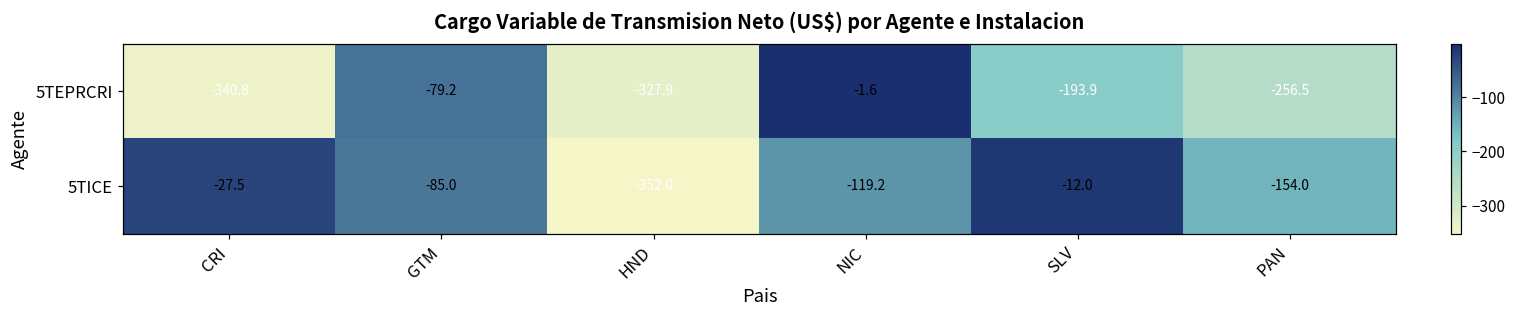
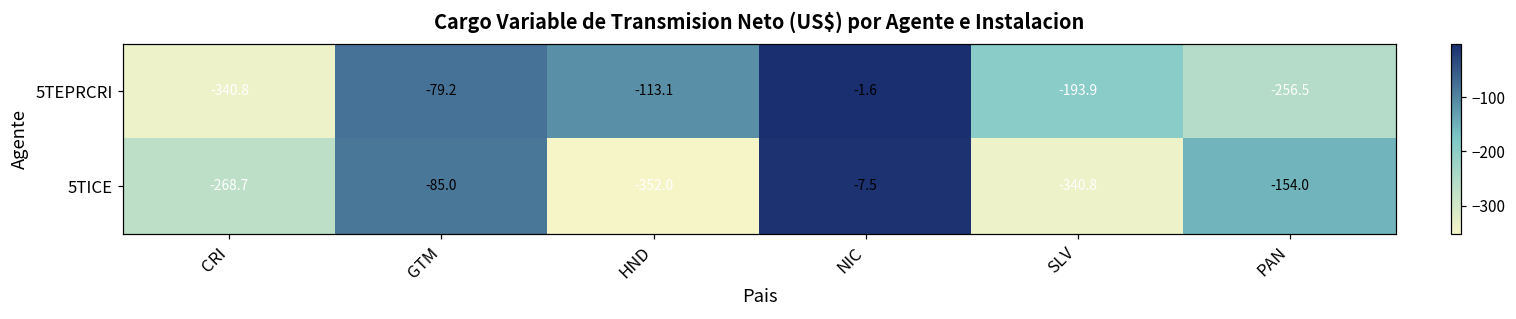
  {
    "5TEPRCRI": {
      "CRI": -340.8,
      "GTM": -79.2,
-     "HND": -327.9,
+     "HND": -113.1,
      "NIC": -1.6,
      "SLV": -193.9,
      "PAN": -256.5
    },
    "5TICE": {
-     "CRI": -27.5,
+     "CRI": -268.7,
      "GTM": -85.0,
      "HND": -352.0,
-     "NIC": -119.2,
-     "SLV": -12.0,
+     "NIC": -7.5,
+     "SLV": -340.8,
      "PAN": -154.0
    }
  }
